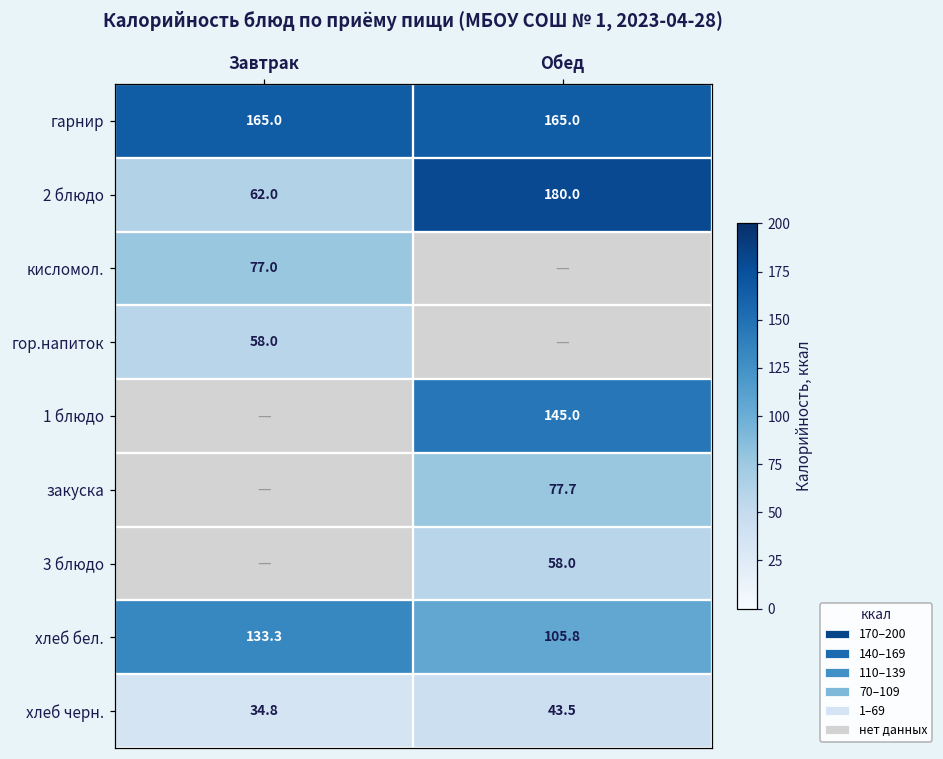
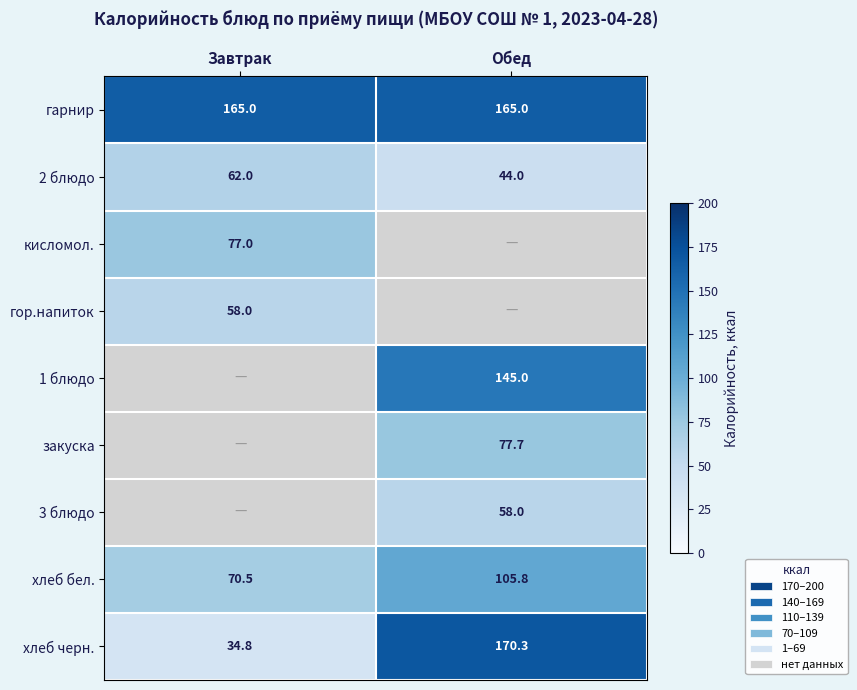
  {
    "гарнир": {
      "Завтрак": 165.0,
      "Обед": 165.0
    },
    "2 блюдо": {
      "Завтрак": 62.0,
-     "Обед": 180.0
+     "Обед": 44.0
    },
    "кисломол.": {
      "Завтрак": 77.0
    },
    "гор.напиток": {
      "Завтрак": 58.0
    },
    "1 блюдо": {
      "Обед": 145.0
    },
    "закуска": {
      "Обед": 77.7
    },
    "3 блюдо": {
      "Обед": 58.0
    },
    "хлеб бел.": {
-     "Завтрак": 133.3,
+     "Завтрак": 70.5,
      "Обед": 105.8
    },
    "хлеб черн.": {
      "Завтрак": 34.8,
-     "Обед": 43.5
+     "Обед": 170.3
    }
  }
